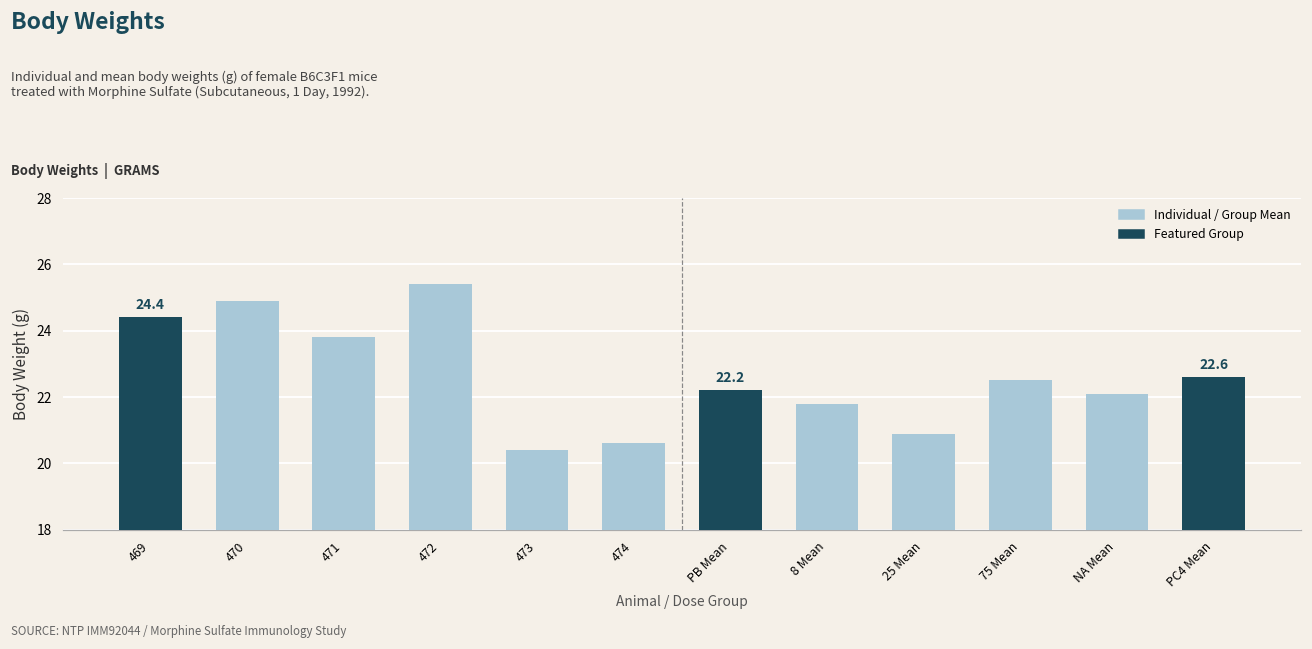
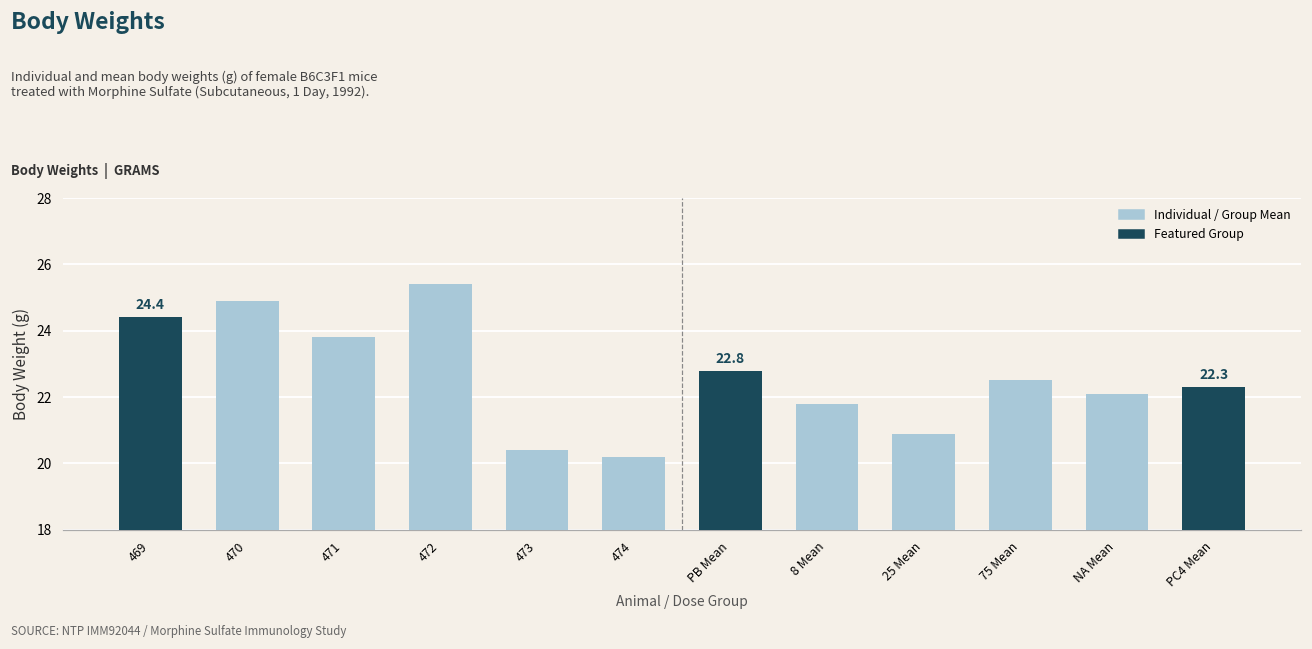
  {
    "469": 24.4,
-   "474": 20.6,
-   "PB Mean": 22.2,
-   "PC4 Mean": 22.6
+   "474": 20.2,
+   "PB Mean": 22.8,
+   "PC4 Mean": 22.3
  }
